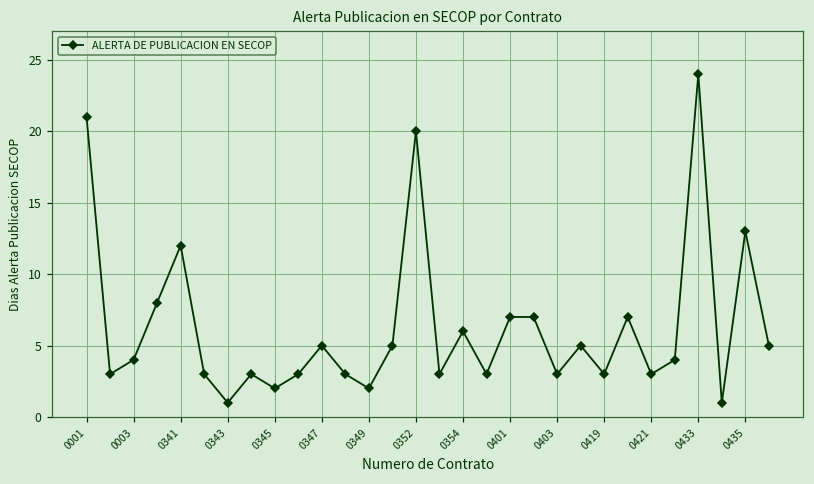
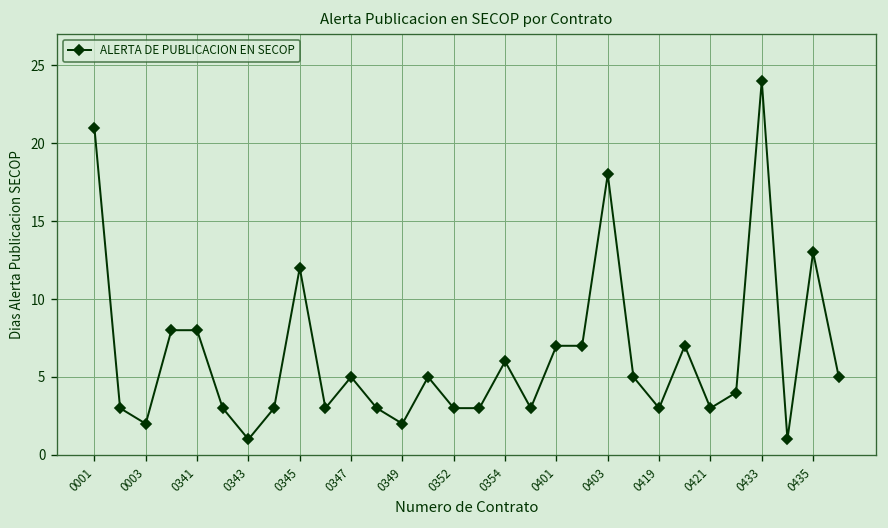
  {
    "0001": 21,
-   "0003": 4,
-   "0341": 12,
+   "0003": 2,
+   "0341": 8,
    "0343": 1,
-   "0345": 2,
+   "0345": 12,
    "0347": 5,
    "0349": 2,
-   "0352": 20,
+   "0352": 3,
    "0354": 6,
    "0401": 7,
-   "0403": 3,
+   "0403": 18,
    "0419": 3,
    "0421": 3,
    "0433": 24,
    "0435": 13
  }
